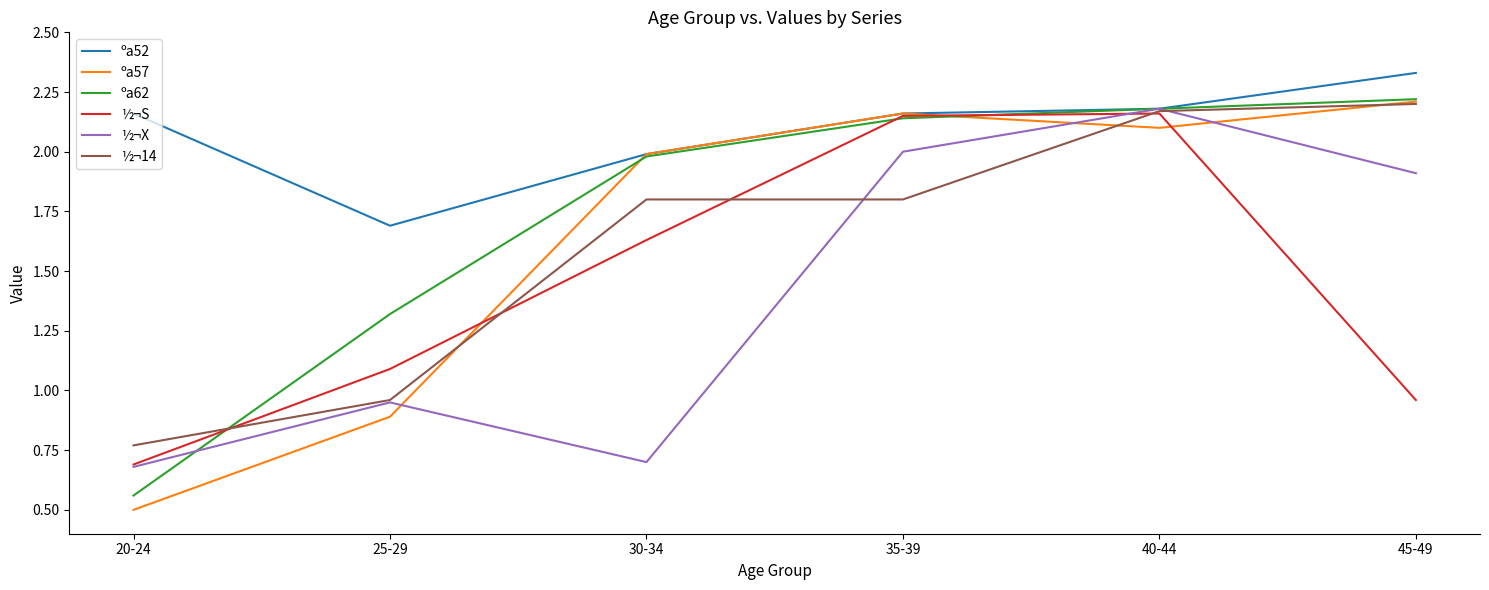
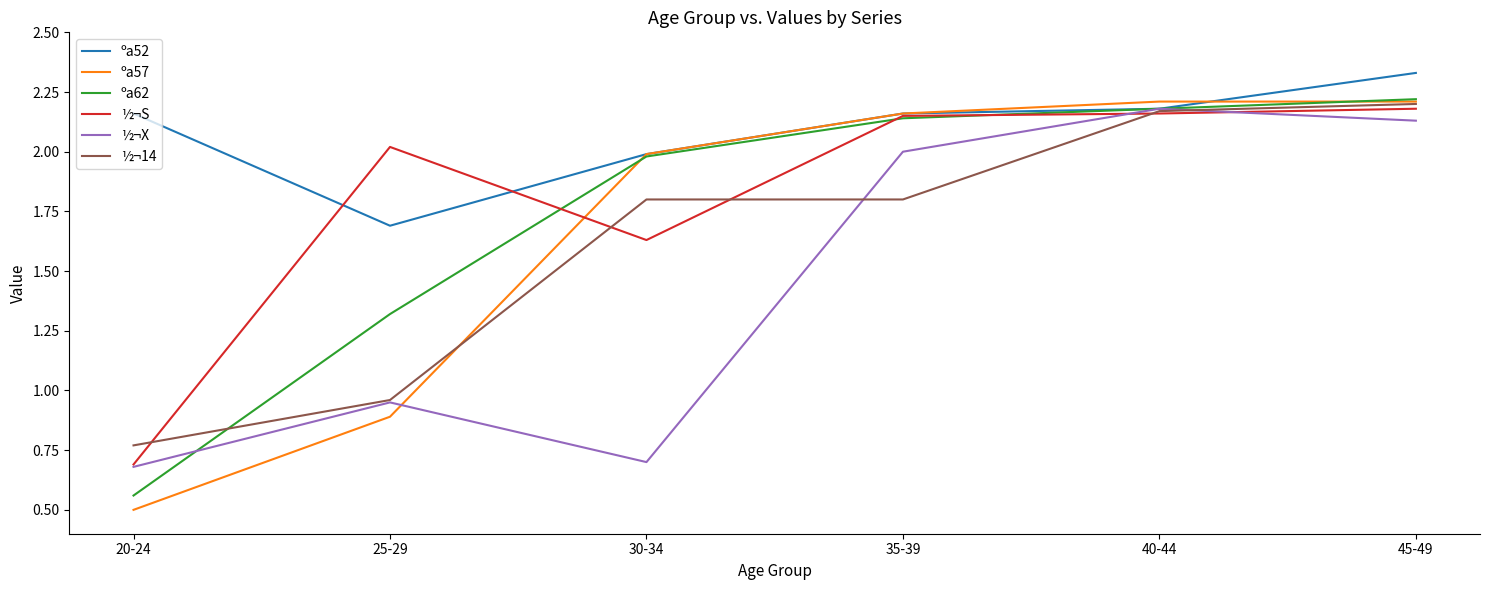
  {
    "ºa52": {
      "25-29": 1.69,
      "45-49": 2.33
    },
    "ºa57": {
      "20-24": 0.50,
      "25-29": 0.89,
-     "40-44": 2.10
+     "40-44": 2.21
    },
    "ºa62": {
      "20-24": 0.56,
      "25-29": 1.32
    },
    "½¬S": {
-     "25-29": 1.09,
+     "25-29": 2.02,
      "30-34": 1.63,
-     "45-49": 0.96
+     "45-49": 2.18
    },
    "½¬X": {
      "30-34": 0.70,
      "35-39": 2.00,
-     "45-49": 1.91
+     "45-49": 2.13
    },
    "½¬14": {
      "20-24": 0.77,
      "30-34": 1.80,
      "35-39": 1.80
    }
  }
